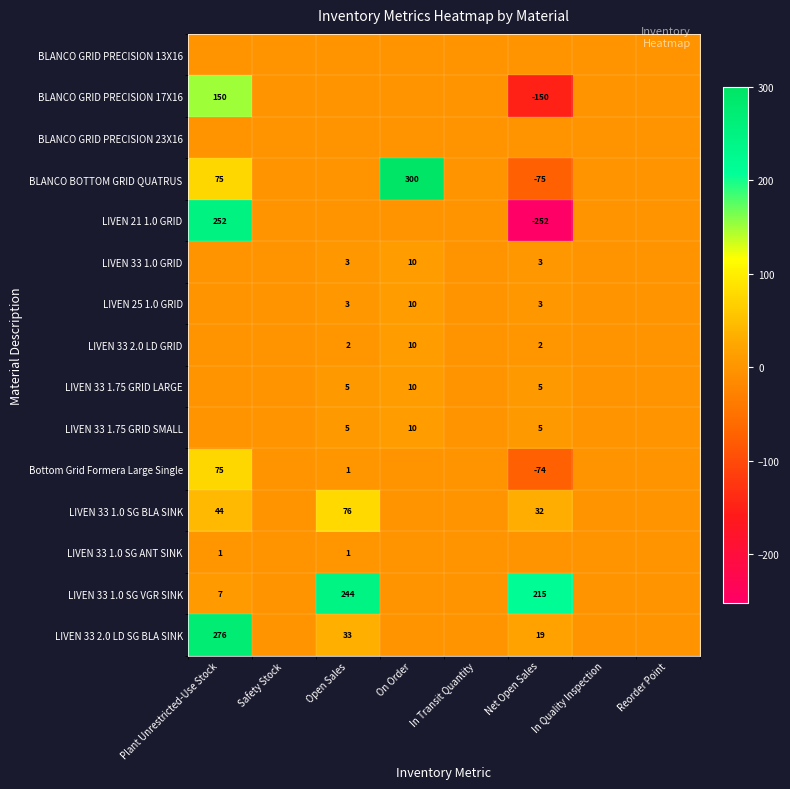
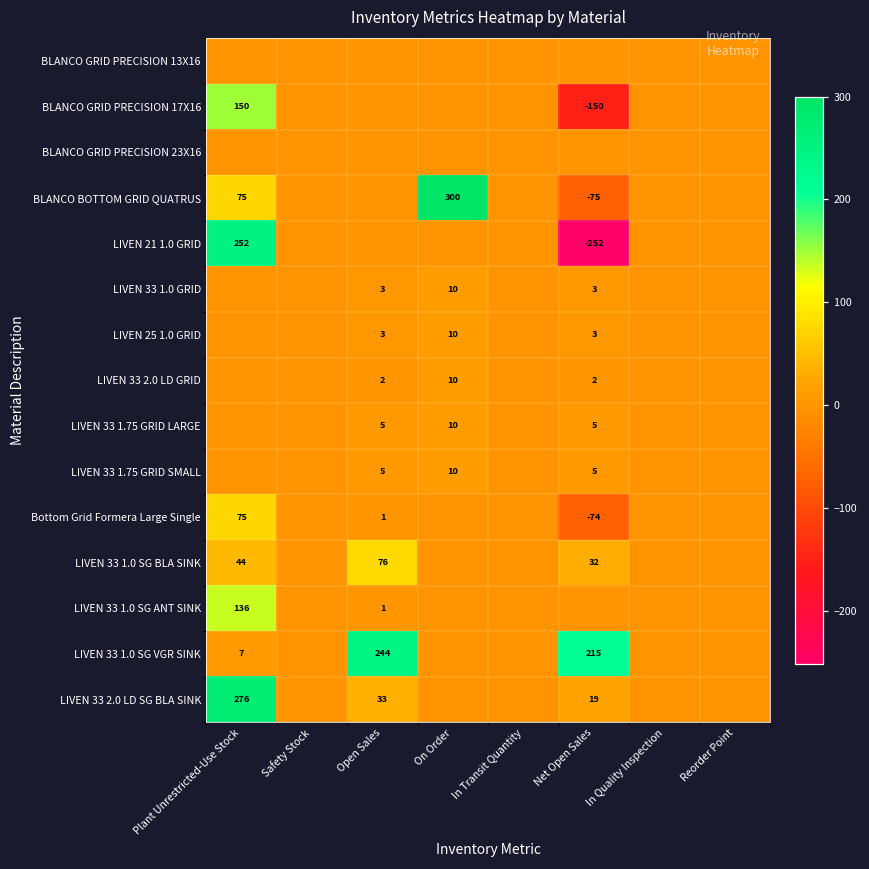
  {
    "BLANCO GRID PRECISION 17X16": {
      "Plant Unrestricted-Use Stock": 150,
      "Net Open Sales": -150
    },
    "BLANCO BOTTOM GRID QUATRUS": {
      "Plant Unrestricted-Use Stock": 75,
      "On Order": 300,
      "Net Open Sales": -75
    },
    "LIVEN 21 1.0 GRID": {
      "Plant Unrestricted-Use Stock": 252,
      "Net Open Sales": -252
    },
    "LIVEN 33 1.0 GRID": {
      "Open Sales": 3,
      "On Order": 10,
      "Net Open Sales": 3
    },
    "LIVEN 25 1.0 GRID": {
      "Open Sales": 3,
      "On Order": 10,
      "Net Open Sales": 3
    },
    "LIVEN 33 2.0 LD GRID": {
      "Open Sales": 2,
      "On Order": 10,
      "Net Open Sales": 2
    },
    "LIVEN 33 1.75 GRID LARGE": {
      "Open Sales": 5,
      "On Order": 10,
      "Net Open Sales": 5
    },
    "LIVEN 33 1.75 GRID SMALL": {
      "Open Sales": 5,
      "On Order": 10,
      "Net Open Sales": 5
    },
    "Bottom Grid Formera Large Single": {
      "Plant Unrestricted-Use Stock": 75,
      "Open Sales": 1,
      "Net Open Sales": -74
    },
    "LIVEN 33 1.0 SG BLA SINK": {
      "Plant Unrestricted-Use Stock": 44,
      "Open Sales": 76,
      "Net Open Sales": 32
    },
    "LIVEN 33 1.0 SG ANT SINK": {
-     "Plant Unrestricted-Use Stock": 1,
+     "Plant Unrestricted-Use Stock": 136,
      "Open Sales": 1
    },
    "LIVEN 33 1.0 SG VGR SINK": {
      "Plant Unrestricted-Use Stock": 7,
      "Open Sales": 244,
      "Net Open Sales": 215
    },
    "LIVEN 33 2.0 LD SG BLA SINK": {
      "Plant Unrestricted-Use Stock": 276,
      "Open Sales": 33,
      "Net Open Sales": 19
    }
  }
